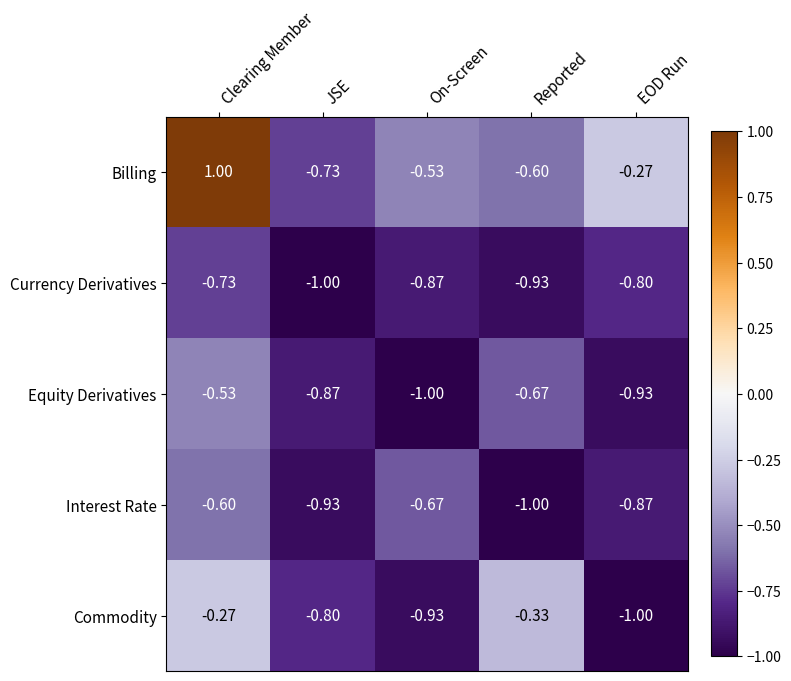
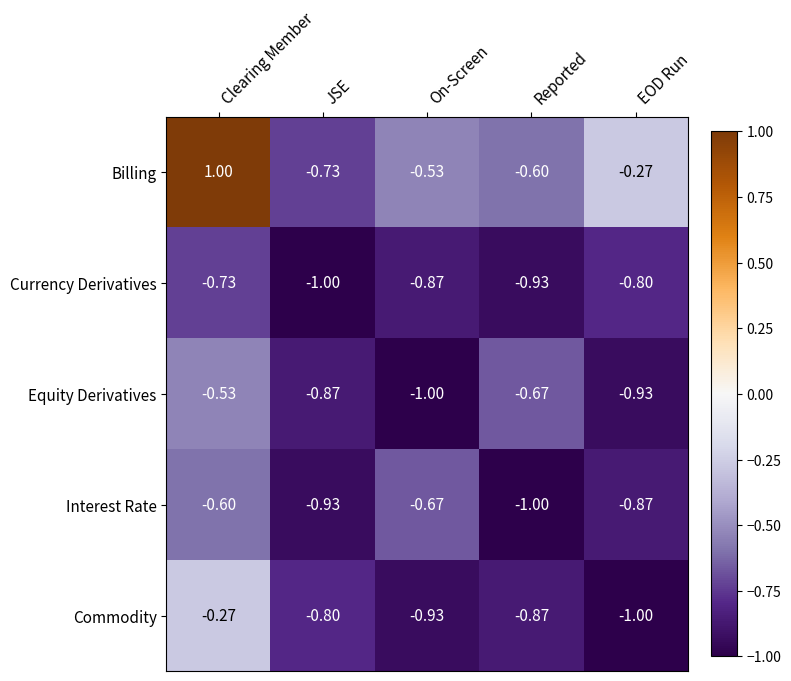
  {
    "Billing": {
      "Clearing Member": 1.00,
      "JSE": -0.73,
      "On-Screen": -0.53,
      "Reported": -0.60,
      "EOD Run": -0.27
    },
    "Currency Derivatives": {
      "Clearing Member": -0.73,
      "JSE": -1.00,
      "On-Screen": -0.87,
      "Reported": -0.93,
      "EOD Run": -0.80
    },
    "Equity Derivatives": {
      "Clearing Member": -0.53,
      "JSE": -0.87,
      "On-Screen": -1.00,
      "Reported": -0.67,
      "EOD Run": -0.93
    },
    "Interest Rate": {
      "Clearing Member": -0.60,
      "JSE": -0.93,
      "On-Screen": -0.67,
      "Reported": -1.00,
      "EOD Run": -0.87
    },
    "Commodity": {
      "Clearing Member": -0.27,
      "JSE": -0.80,
      "On-Screen": -0.93,
-     "Reported": -0.33,
+     "Reported": -0.87,
      "EOD Run": -1.00
    }
  }
